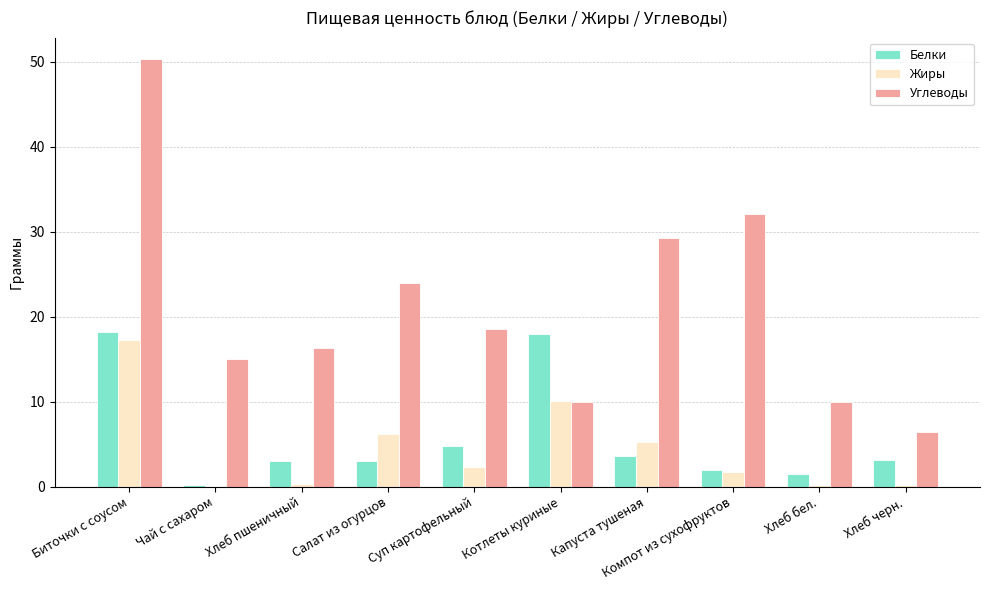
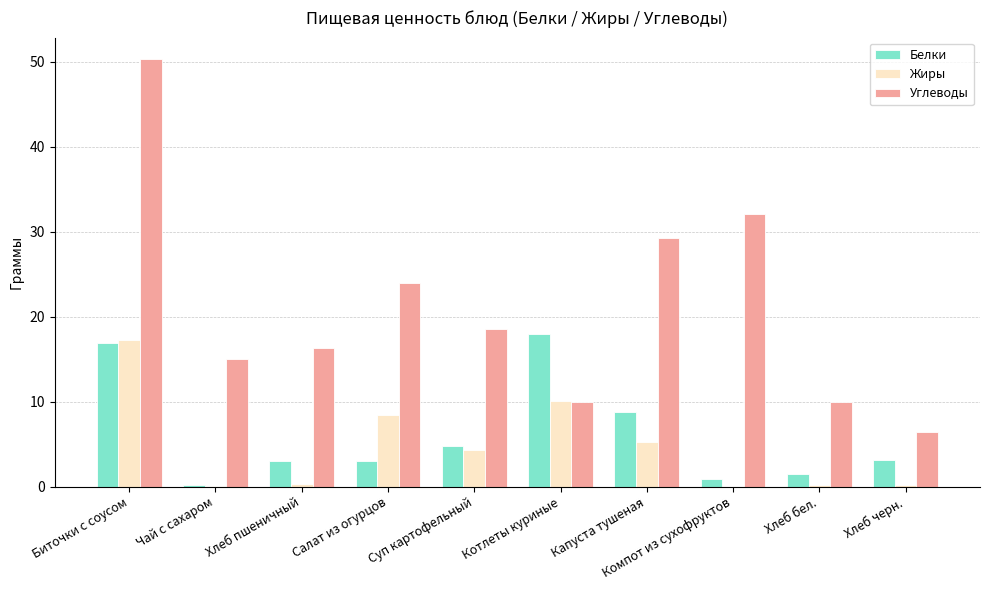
  {
    "Белки": {
-     "Биточки с соусом": 18,
+     "Биточки с соусом": 17,
      "Хлеб пшеничный": 3,
      "Салат из огурцов": 3,
      "Суп картофельный": 5,
      "Котлеты куриные": 18,
-     "Капуста тушеная": 4,
-     "Компот из сухофруктов": 2,
+     "Капуста тушеная": 9,
+     "Компот из сухофруктов": 1,
      "Хлеб бел.": 2,
      "Хлеб черн.": 3
    },
    "Жиры": {
      "Биточки с соусом": 17,
-     "Салат из огурцов": 6,
-     "Суп картофельный": 2,
+     "Салат из огурцов": 8,
+     "Суп картофельный": 4,
      "Котлеты куриные": 10,
      "Капуста тушеная": 5,
-     "Компот из сухофруктов": 2
+     "Компот из сухофруктов": 0
    },
    "Углеводы": {
      "Биточки с соусом": 50,
      "Чай с сахаром": 15,
      "Хлеб пшеничный": 16,
      "Салат из огурцов": 24,
      "Суп картофельный": 19,
      "Котлеты куриные": 10,
      "Капуста тушеная": 29,
      "Компот из сухофруктов": 32,
      "Хлеб бел.": 10,
      "Хлеб черн.": 6
    }
  }
